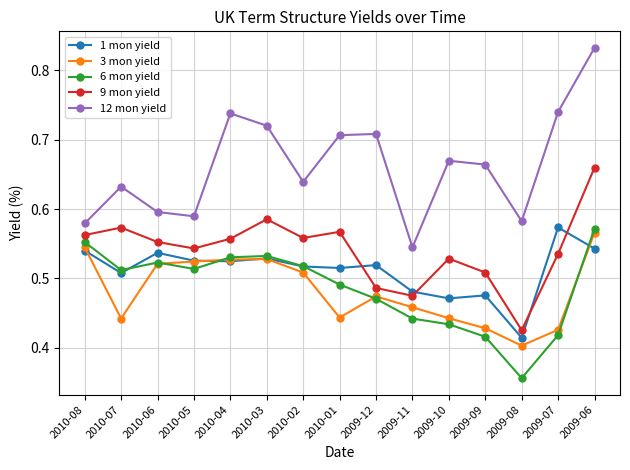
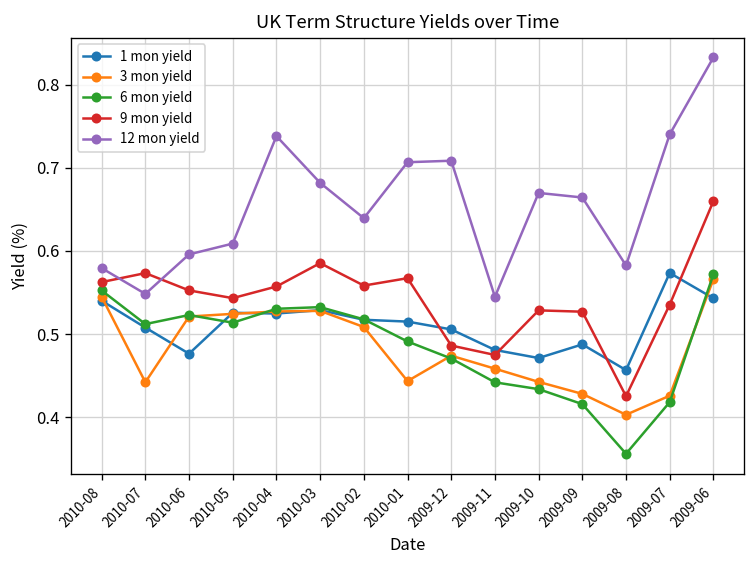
  {
    "1 mon yield": {
      "2010-08": 0.54,
      "2010-07": 0.51,
-     "2010-06": 0.54,
+     "2010-06": 0.48,
      "2010-01": 0.52,
-     "2009-12": 0.52,
+     "2009-12": 0.51,
      "2009-11": 0.48,
      "2009-10": 0.47,
-     "2009-09": 0.48,
-     "2009-08": 0.41,
+     "2009-09": 0.49,
+     "2009-08": 0.46,
      "2009-07": 0.57,
      "2009-06": 0.54
    },
    "3 mon yield": {
      "2010-08": 0.54,
      "2010-07": 0.44,
      "2010-02": 0.51,
      "2010-01": 0.44,
      "2009-11": 0.46,
      "2009-10": 0.44,
      "2009-09": 0.43,
      "2009-08": 0.40,
      "2009-07": 0.43,
      "2009-06": 0.57
    },
    "6 mon yield": {
      "2010-08": 0.55,
      "2010-07": 0.51,
      "2010-05": 0.51,
      "2010-01": 0.49,
      "2009-11": 0.44,
      "2009-10": 0.43,
      "2009-09": 0.42,
      "2009-08": 0.36,
      "2009-07": 0.42,
      "2009-06": 0.57
    },
    "9 mon yield": {
      "2010-08": 0.56,
      "2010-07": 0.57,
      "2010-06": 0.55,
      "2010-05": 0.54,
      "2010-04": 0.56,
      "2010-03": 0.59,
      "2010-02": 0.56,
      "2010-01": 0.57,
      "2009-12": 0.49,
      "2009-11": 0.47,
      "2009-10": 0.53,
-     "2009-09": 0.51,
+     "2009-09": 0.53,
      "2009-08": 0.43,
      "2009-07": 0.54,
      "2009-06": 0.66
    },
    "12 mon yield": {
      "2010-08": 0.58,
-     "2010-07": 0.63,
+     "2010-07": 0.55,
      "2010-06": 0.60,
-     "2010-05": 0.59,
+     "2010-05": 0.61,
      "2010-04": 0.74,
-     "2010-03": 0.72,
+     "2010-03": 0.68,
      "2010-02": 0.64,
      "2010-01": 0.71,
      "2009-12": 0.71,
      "2009-11": 0.54,
      "2009-10": 0.67,
      "2009-09": 0.66,
      "2009-08": 0.58,
      "2009-07": 0.74,
      "2009-06": 0.83
    }
  }
